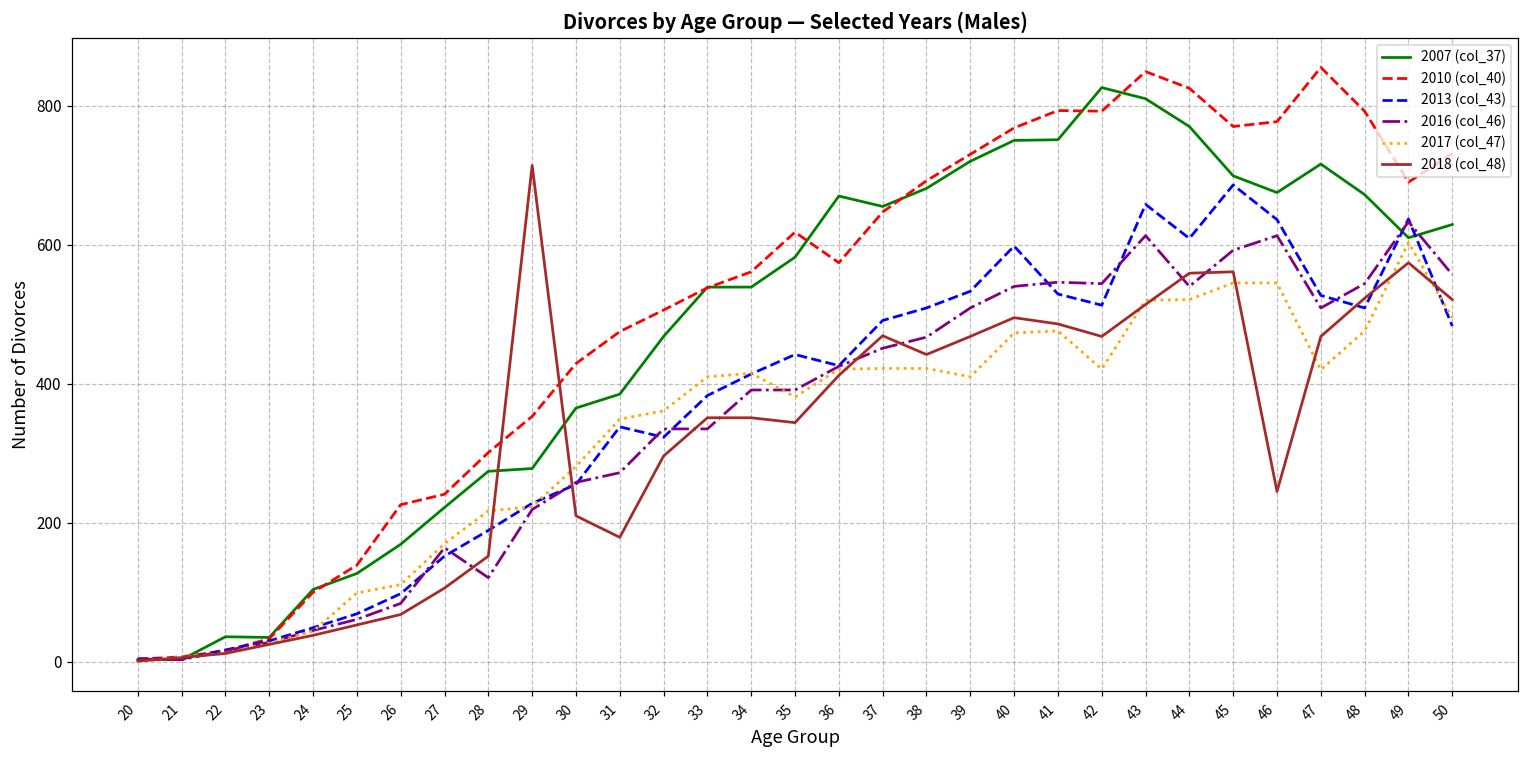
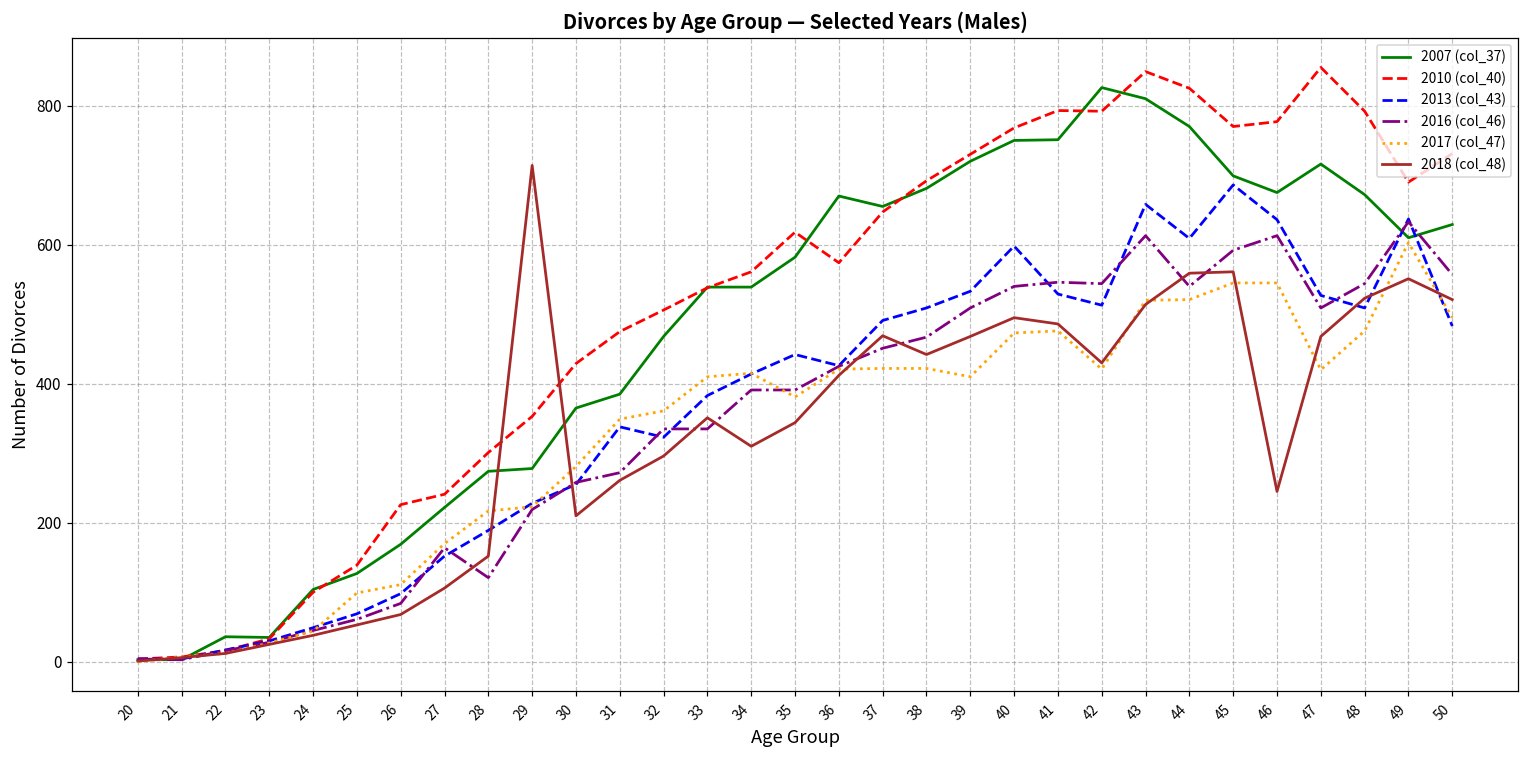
  {
    "2007 (col_37)": {
      "22": 40,
      "25": 130,
      "26": 170,
      "27": 220,
      "28": 270,
      "29": 280,
      "30": 370,
      "31": 390,
      "32": 470,
      "34": 540,
      "35": 580,
      "36": 670,
      "37": 660,
      "38": 680,
      "39": 720,
      "40": 750,
      "41": 750,
      "42": 830,
      "43": 810,
      "44": 770,
      "45": 700,
      "46": 680,
      "47": 720,
      "48": 670,
      "49": 610,
      "50": 630
    },
    "2010 (col_40)": {
      "25": 140,
      "26": 230,
      "27": 240,
      "28": 300,
      "29": 350,
      "30": 430,
      "31": 480,
      "32": 510,
      "34": 560,
      "35": 620,
      "36": 570,
      "37": 650,
      "38": 690,
      "39": 730,
      "40": 770,
      "41": 790,
      "42": 790,
      "43": 850,
      "44": 830,
      "45": 770,
      "46": 780,
      "47": 860,
      "48": 790,
      "49": 690
    },
    "2013 (col_43)": {
      "24": 50,
      "25": 70,
      "26": 100,
      "27": 150,
      "28": 190,
      "29": 230,
      "31": 340,
      "32": 320,
      "33": 380,
      "35": 440,
      "37": 490,
      "38": 510,
      "39": 530,
      "40": 600,
      "41": 530,
      "42": 510,
      "43": 660,
      "44": 610,
      "45": 690,
      "46": 640,
      "47": 530,
      "48": 510,
      "50": 480
    },
    "2016 (col_46)": {
      "25": 60,
      "26": 80,
      "27": 160,
      "28": 120,
      "31": 270,
      "32": 340,
      "33": 340,
      "34": 390,
      "35": 390,
      "37": 450,
      "38": 470,
      "39": 510,
      "40": 540,
      "41": 550,
      "42": 540,
      "43": 610,
      "44": 540,
      "45": 590,
      "46": 610,
      "47": 510,
      "48": 540,
      "50": 560
    },
    "2017 (col_47)": {
      "25": 100,
      "26": 110,
      "27": 170,
      "28": 220,
      "30": 280,
      "31": 350,
      "32": 360,
      "33": 410,
      "35": 380,
      "36": 420,
      "37": 420,
      "38": 420,
      "39": 410,
      "40": 470,
      "41": 480,
      "42": 420,
      "43": 520,
      "44": 520,
      "45": 550,
      "46": 550,
      "47": 420,
      "48": 480,
      "49": 600,
      "50": 500
    },
    "2018 (col_48)": {
      "24": 40,
      "25": 50,
      "26": 70,
      "27": 110,
      "28": 150,
      "29": 710,
      "30": 210,
-     "31": 180,
+     "31": 260,
      "32": 300,
      "33": 350,
-     "34": 350,
+     "34": 310,
      "35": 340,
      "36": 410,
      "37": 470,
      "38": 440,
      "39": 470,
      "40": 500,
      "41": 490,
-     "42": 470,
+     "42": 430,
      "43": 510,
      "44": 560,
      "45": 560,
      "46": 250,
      "47": 470,
      "48": 520,
-     "49": 570,
+     "49": 550,
      "50": 520
    }
  }
